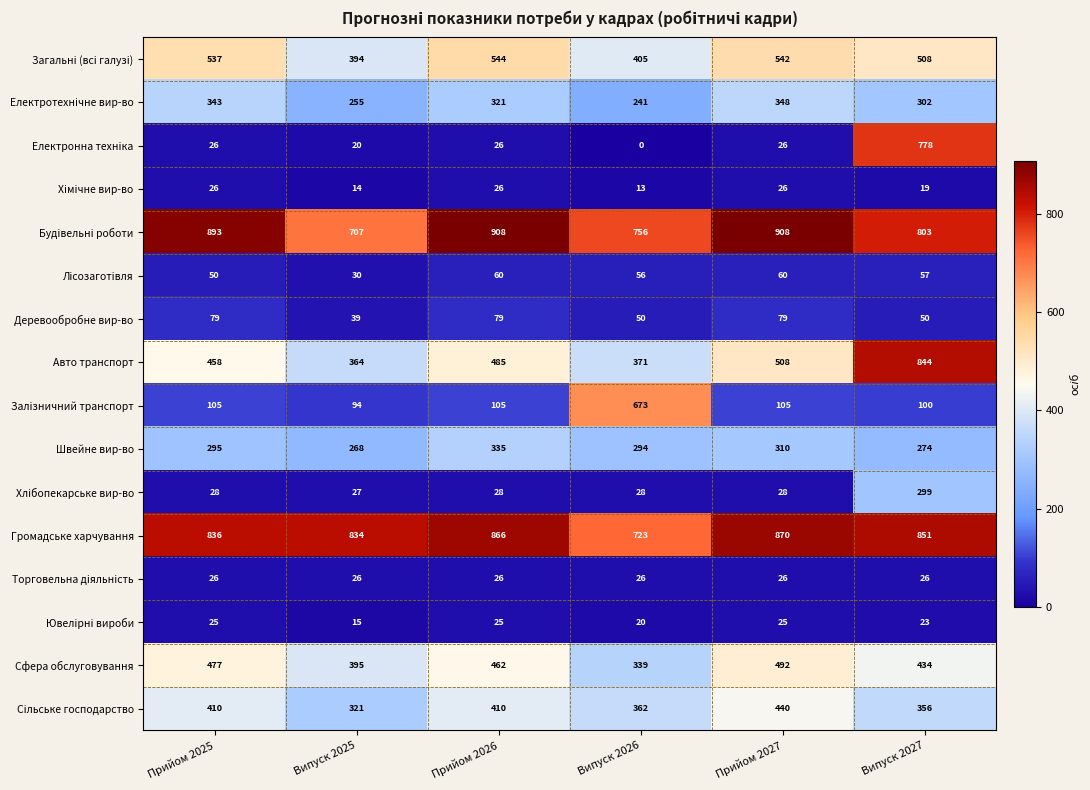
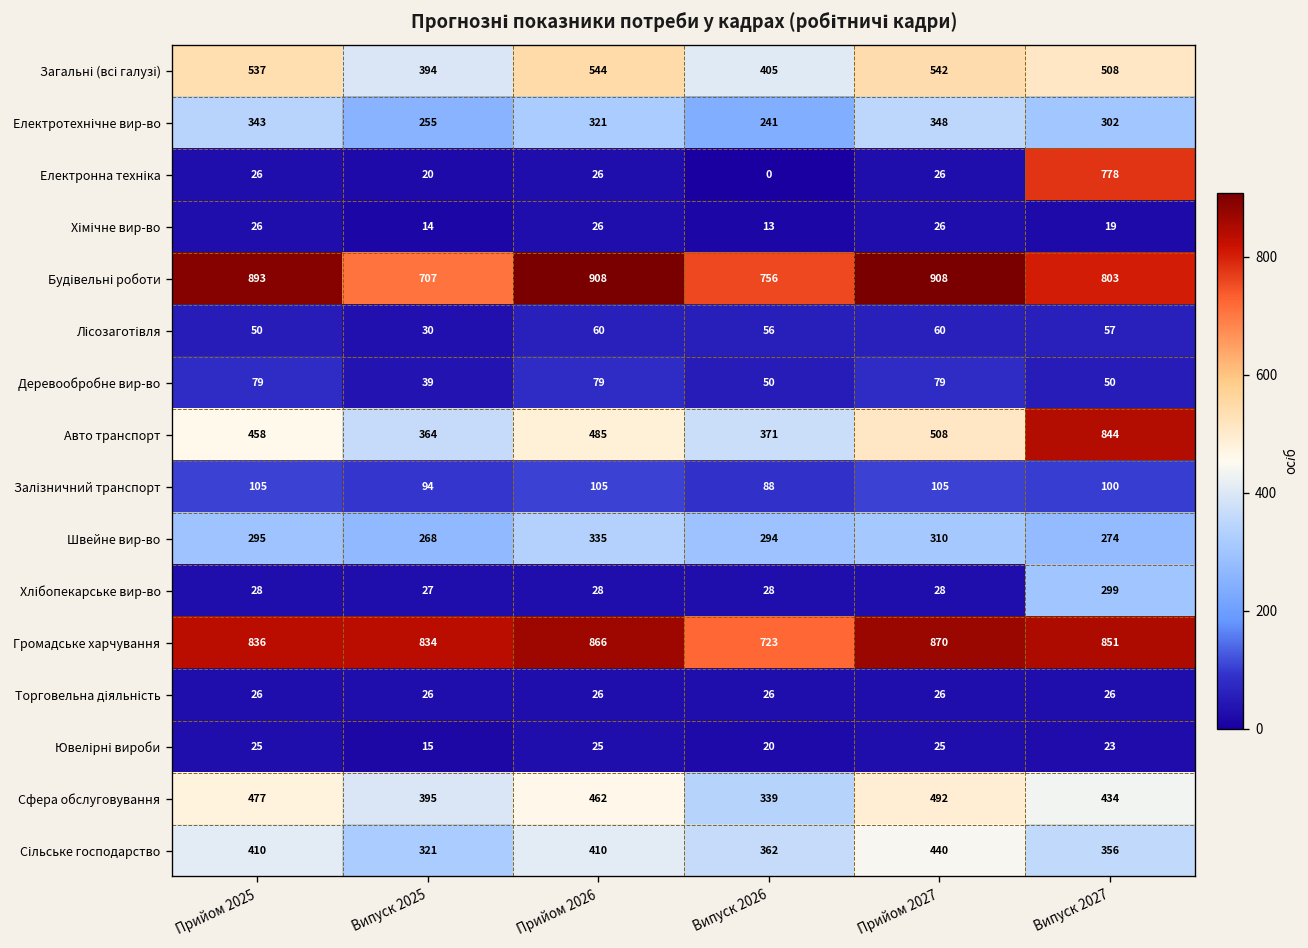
  {
    "Загальні (всі галузі)": {
      "Прийом 2025": 537,
      "Випуск 2025": 394,
      "Прийом 2026": 544,
      "Випуск 2026": 405,
      "Прийом 2027": 542,
      "Випуск 2027": 508
    },
    "Електротехнічне вир-во": {
      "Прийом 2025": 343,
      "Випуск 2025": 255,
      "Прийом 2026": 321,
      "Випуск 2026": 241,
      "Прийом 2027": 348,
      "Випуск 2027": 302
    },
    "Електронна техніка": {
      "Прийом 2025": 26,
      "Випуск 2025": 20,
      "Прийом 2026": 26,
      "Випуск 2026": 0,
      "Прийом 2027": 26,
      "Випуск 2027": 778
    },
    "Хімічне вир-во": {
      "Прийом 2025": 26,
      "Випуск 2025": 14,
      "Прийом 2026": 26,
      "Випуск 2026": 13,
      "Прийом 2027": 26,
      "Випуск 2027": 19
    },
    "Будівельні роботи": {
      "Прийом 2025": 893,
      "Випуск 2025": 707,
      "Прийом 2026": 908,
      "Випуск 2026": 756,
      "Прийом 2027": 908,
      "Випуск 2027": 803
    },
    "Лісозаготівля": {
      "Прийом 2025": 50,
      "Випуск 2025": 30,
      "Прийом 2026": 60,
      "Випуск 2026": 56,
      "Прийом 2027": 60,
      "Випуск 2027": 57
    },
    "Деревообробне вир-во": {
      "Прийом 2025": 79,
      "Випуск 2025": 39,
      "Прийом 2026": 79,
      "Випуск 2026": 50,
      "Прийом 2027": 79,
      "Випуск 2027": 50
    },
    "Авто транспорт": {
      "Прийом 2025": 458,
      "Випуск 2025": 364,
      "Прийом 2026": 485,
      "Випуск 2026": 371,
      "Прийом 2027": 508,
      "Випуск 2027": 844
    },
    "Залізничний транспорт": {
      "Прийом 2025": 105,
      "Випуск 2025": 94,
      "Прийом 2026": 105,
-     "Випуск 2026": 673,
+     "Випуск 2026": 88,
      "Прийом 2027": 105,
      "Випуск 2027": 100
    },
    "Швейне вир-во": {
      "Прийом 2025": 295,
      "Випуск 2025": 268,
      "Прийом 2026": 335,
      "Випуск 2026": 294,
      "Прийом 2027": 310,
      "Випуск 2027": 274
    },
    "Хлібопекарське вир-во": {
      "Прийом 2025": 28,
      "Випуск 2025": 27,
      "Прийом 2026": 28,
      "Випуск 2026": 28,
      "Прийом 2027": 28,
      "Випуск 2027": 299
    },
    "Громадське харчування": {
      "Прийом 2025": 836,
      "Випуск 2025": 834,
      "Прийом 2026": 866,
      "Випуск 2026": 723,
      "Прийом 2027": 870,
      "Випуск 2027": 851
    },
    "Торговельна діяльність": {
      "Прийом 2025": 26,
      "Випуск 2025": 26,
      "Прийом 2026": 26,
      "Випуск 2026": 26,
      "Прийом 2027": 26,
      "Випуск 2027": 26
    },
    "Ювелірні вироби": {
      "Прийом 2025": 25,
      "Випуск 2025": 15,
      "Прийом 2026": 25,
      "Випуск 2026": 20,
      "Прийом 2027": 25,
      "Випуск 2027": 23
    },
    "Сфера обслуговування": {
      "Прийом 2025": 477,
      "Випуск 2025": 395,
      "Прийом 2026": 462,
      "Випуск 2026": 339,
      "Прийом 2027": 492,
      "Випуск 2027": 434
    },
    "Сільське господарство": {
      "Прийом 2025": 410,
      "Випуск 2025": 321,
      "Прийом 2026": 410,
      "Випуск 2026": 362,
      "Прийом 2027": 440,
      "Випуск 2027": 356
    }
  }
